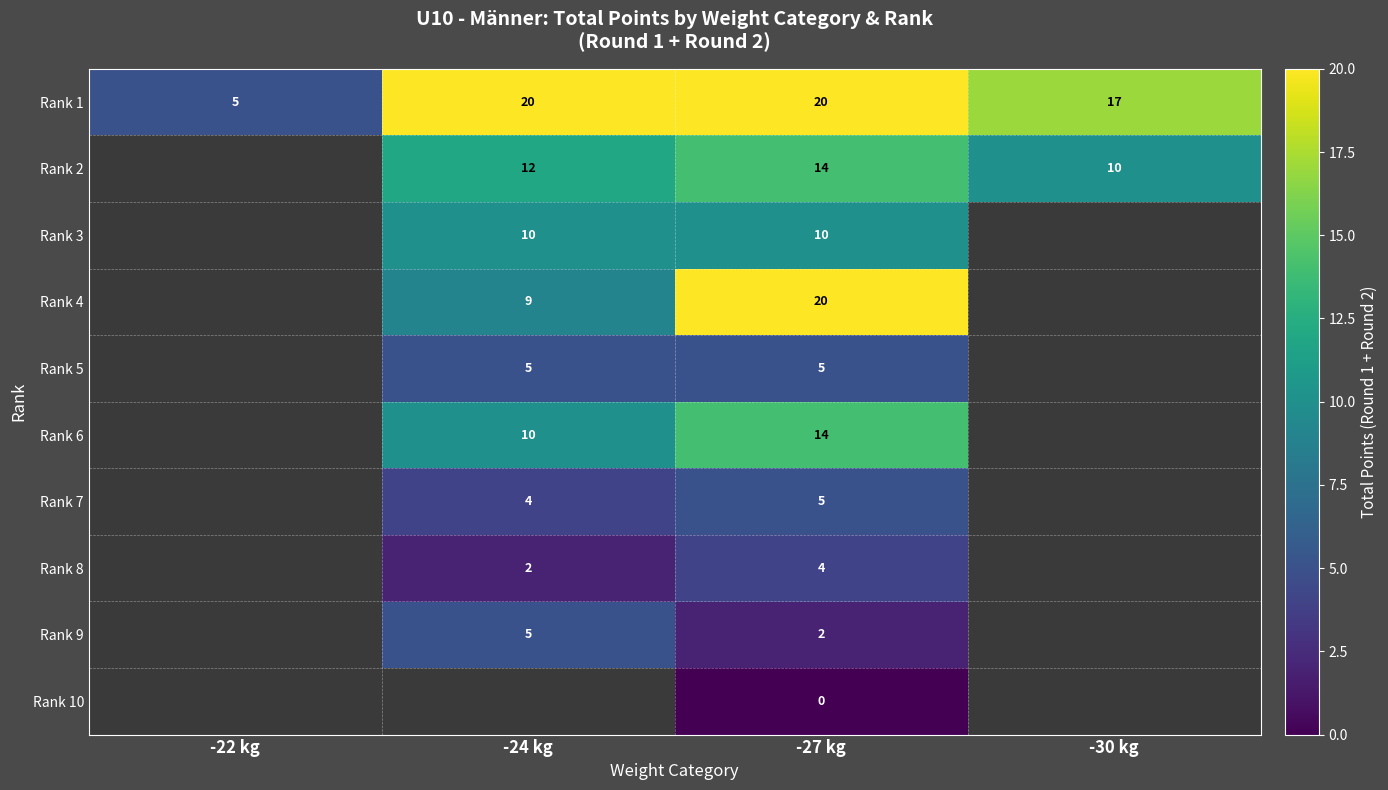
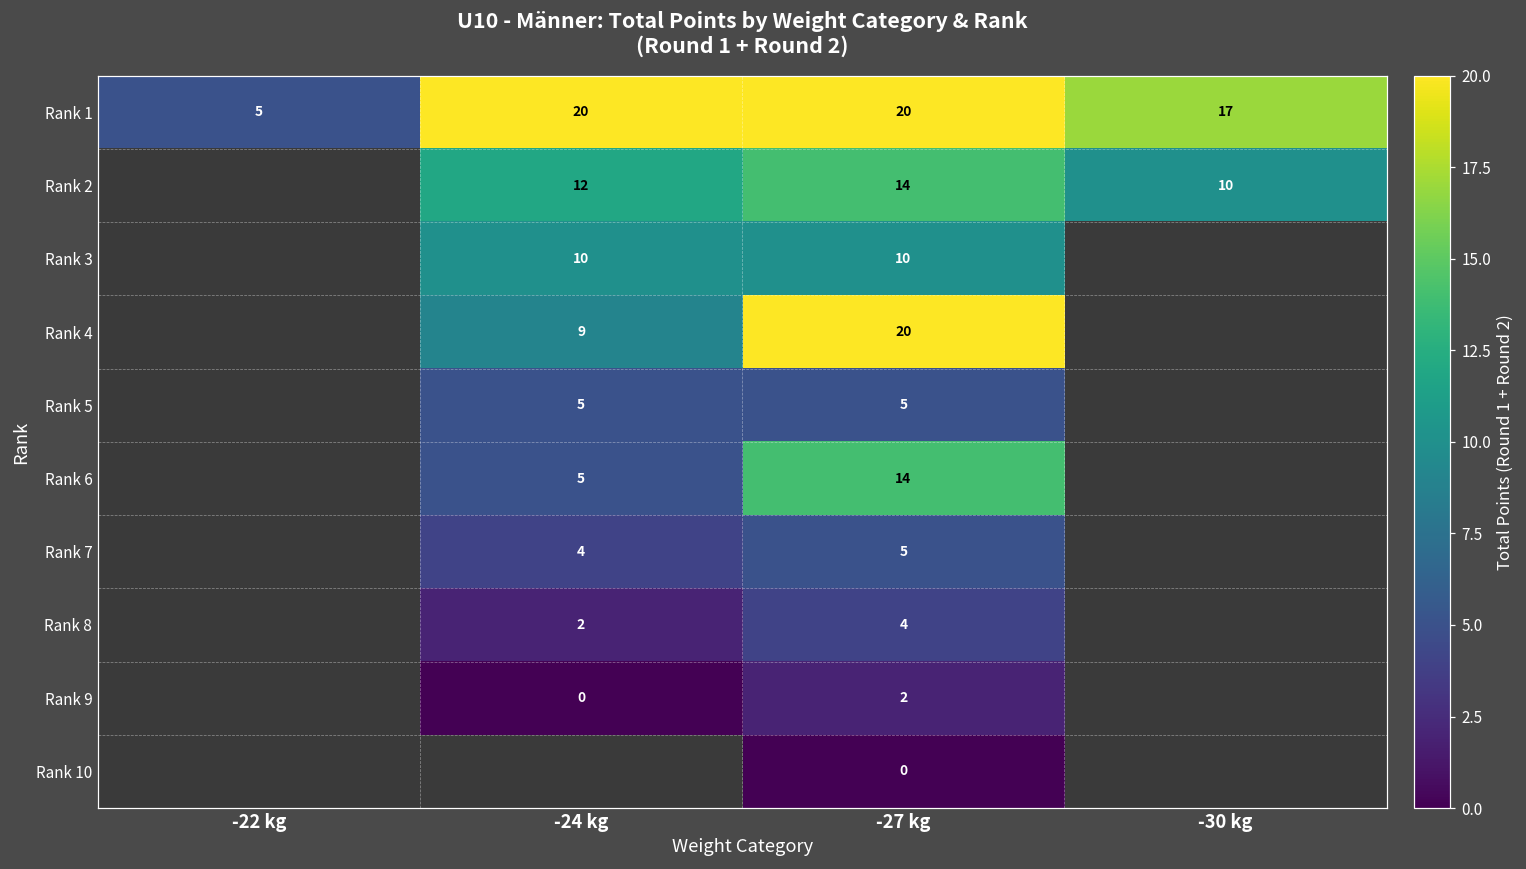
  {
    "Rank 1": {
      "-22 kg": 5,
      "-24 kg": 20,
      "-27 kg": 20,
      "-30 kg": 17
    },
    "Rank 2": {
      "-24 kg": 12,
      "-27 kg": 14,
      "-30 kg": 10
    },
    "Rank 3": {
      "-24 kg": 10,
      "-27 kg": 10
    },
    "Rank 4": {
      "-24 kg": 9,
      "-27 kg": 20
    },
    "Rank 5": {
      "-24 kg": 5,
      "-27 kg": 5
    },
    "Rank 6": {
-     "-24 kg": 10,
+     "-24 kg": 5,
      "-27 kg": 14
    },
    "Rank 7": {
      "-24 kg": 4,
      "-27 kg": 5
    },
    "Rank 8": {
      "-24 kg": 2,
      "-27 kg": 4
    },
    "Rank 9": {
-     "-24 kg": 5,
+     "-24 kg": 0,
      "-27 kg": 2
    },
    "Rank 10": {
      "-27 kg": 0
    }
  }
